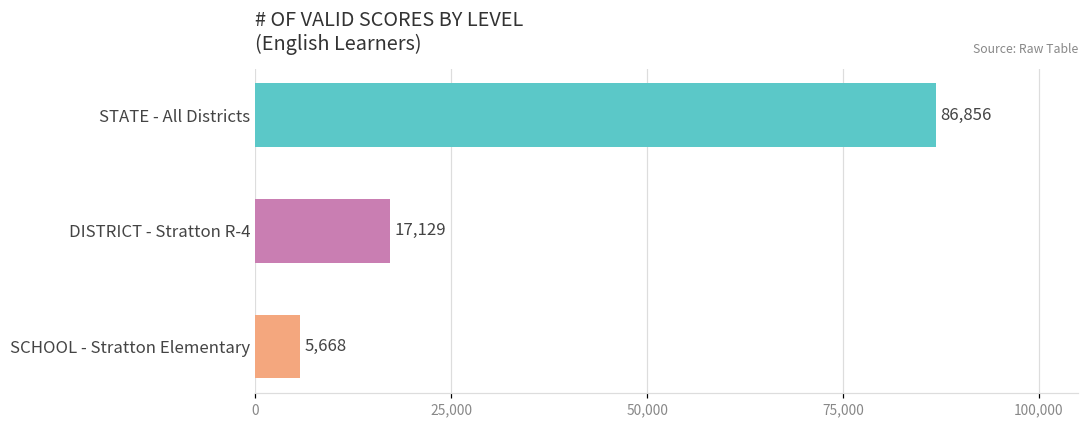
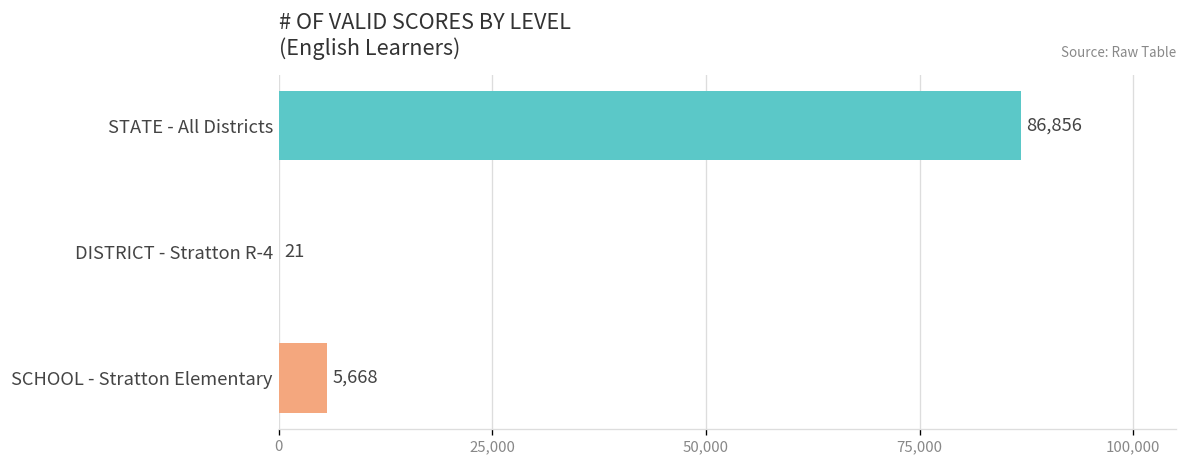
  {
    "STATE - All Districts": "86,856",
-   "DISTRICT - Stratton R-4": "17,129",
+   "DISTRICT - Stratton R-4": "21",
    "SCHOOL - Stratton Elementary": "5,668"
  }
